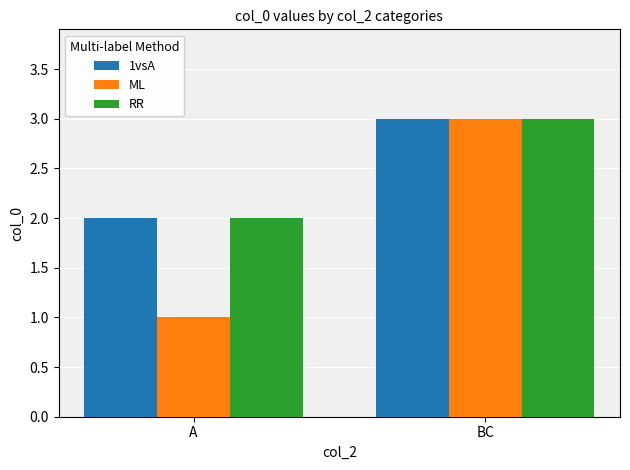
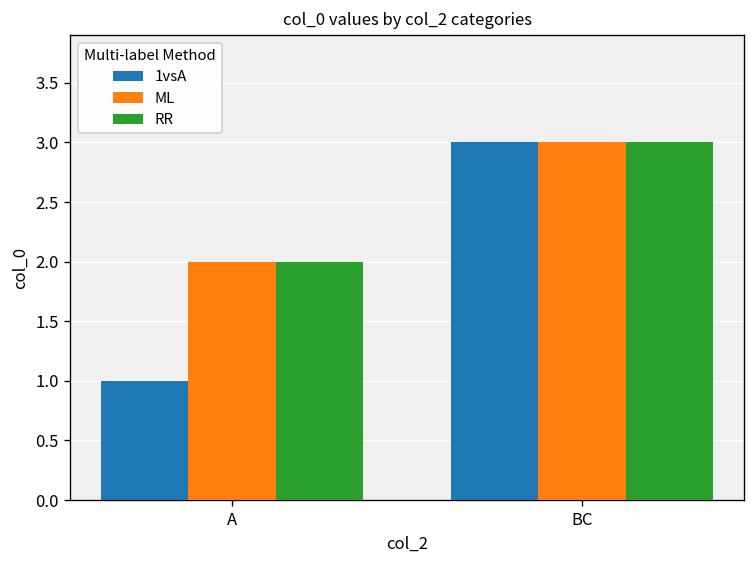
  {
    "1vsA": {
-     "A": 2,
+     "A": 1,
      "BC": 3
    },
    "ML": {
-     "A": 1,
+     "A": 2,
      "BC": 3
    },
    "RR": {
      "A": 2,
      "BC": 3
    }
  }
